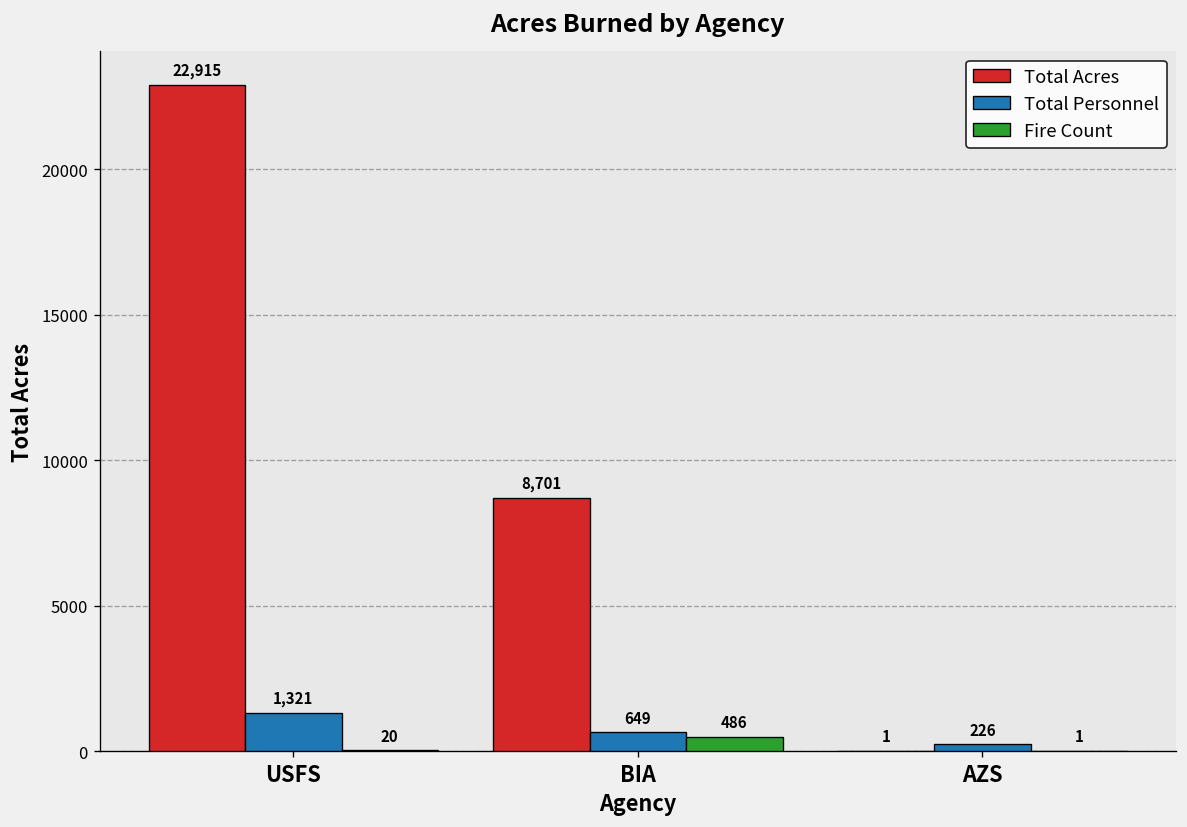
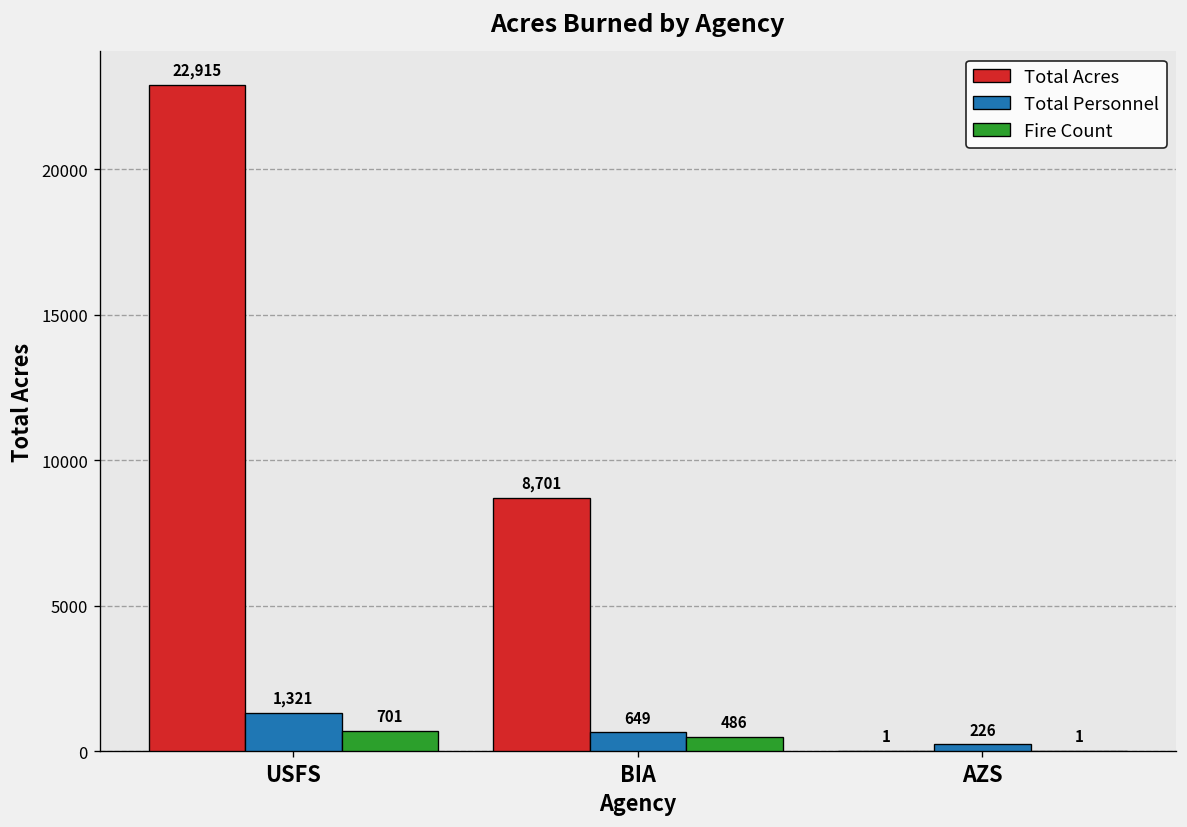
  {
    "Total Acres": {
      "USFS": "22,915",
      "BIA": "8,701",
      "AZS": "1"
    },
    "Total Personnel": {
      "USFS": "1,321",
      "BIA": "649",
      "AZS": "226"
    },
    "Fire Count": {
-     "USFS": "20",
+     "USFS": "701",
      "BIA": "486",
      "AZS": "1"
    }
  }
